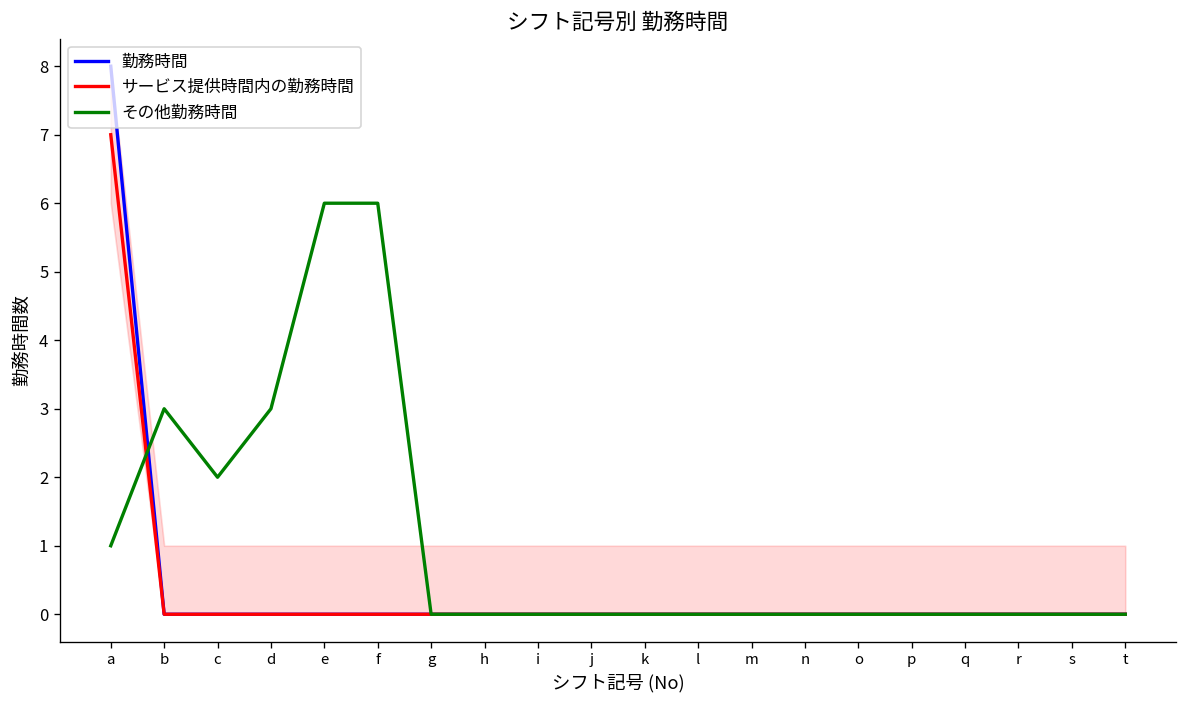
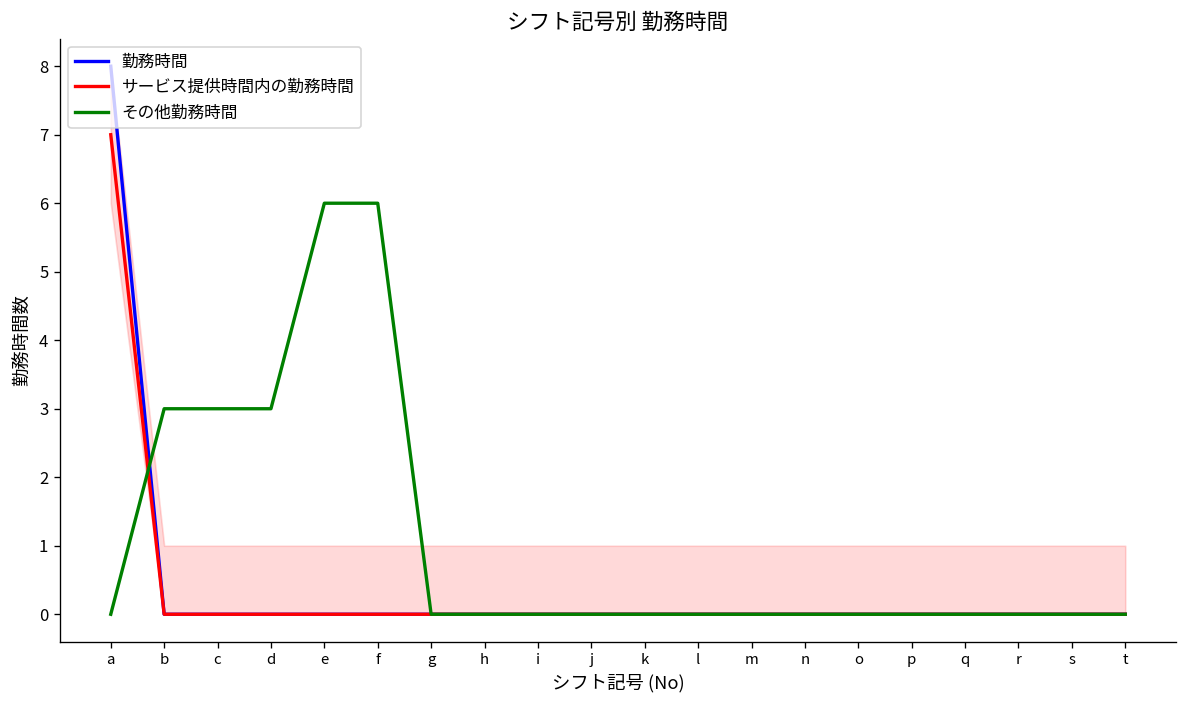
  {
    "その他勤務時間": {
-     "a": 1,
+     "a": 0,
      "b": 3,
-     "c": 2,
+     "c": 3,
      "d": 3,
      "e": 6,
      "f": 6
    }
  }
